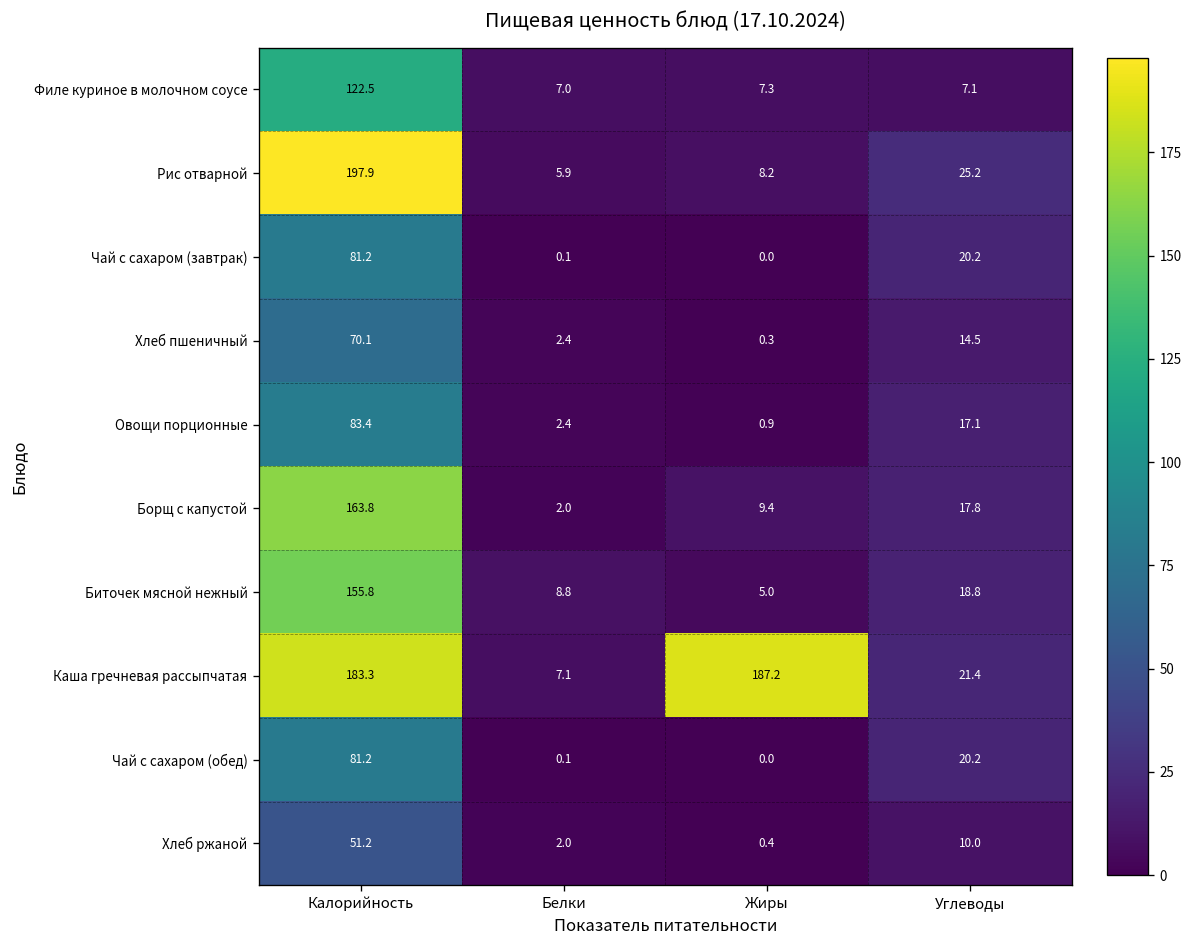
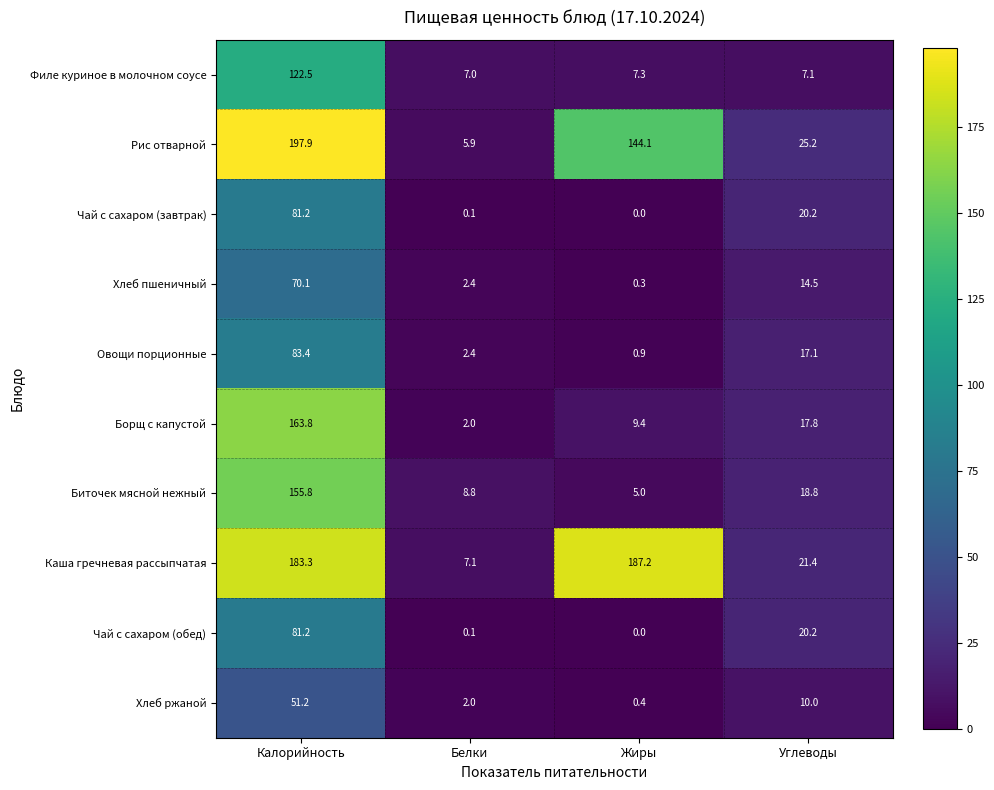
  {
    "Филе куриное в молочном соусе": {
      "Калорийность": 122.5,
      "Белки": 7.0,
      "Жиры": 7.3,
      "Углеводы": 7.1
    },
    "Рис отварной": {
      "Калорийность": 197.9,
      "Белки": 5.9,
-     "Жиры": 8.2,
+     "Жиры": 144.1,
      "Углеводы": 25.2
    },
    "Чай с сахаром (завтрак)": {
      "Калорийность": 81.2,
      "Белки": 0.1,
      "Жиры": 0.0,
      "Углеводы": 20.2
    },
    "Хлеб пшеничный": {
      "Калорийность": 70.1,
      "Белки": 2.4,
      "Жиры": 0.3,
      "Углеводы": 14.5
    },
    "Овощи порционные": {
      "Калорийность": 83.4,
      "Белки": 2.4,
      "Жиры": 0.9,
      "Углеводы": 17.1
    },
    "Борщ с капустой": {
      "Калорийность": 163.8,
      "Белки": 2.0,
      "Жиры": 9.4,
      "Углеводы": 17.8
    },
    "Биточек мясной нежный": {
      "Калорийность": 155.8,
      "Белки": 8.8,
      "Жиры": 5.0,
      "Углеводы": 18.8
    },
    "Каша гречневая рассыпчатая": {
      "Калорийность": 183.3,
      "Белки": 7.1,
      "Жиры": 187.2,
      "Углеводы": 21.4
    },
    "Чай с сахаром (обед)": {
      "Калорийность": 81.2,
      "Белки": 0.1,
      "Жиры": 0.0,
      "Углеводы": 20.2
    },
    "Хлеб ржаной": {
      "Калорийность": 51.2,
      "Белки": 2.0,
      "Жиры": 0.4,
      "Углеводы": 10.0
    }
  }
